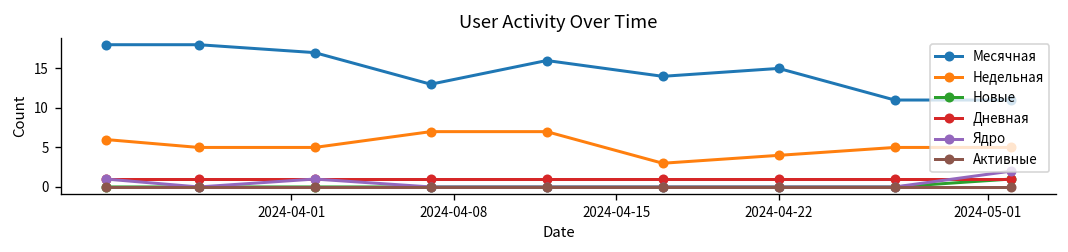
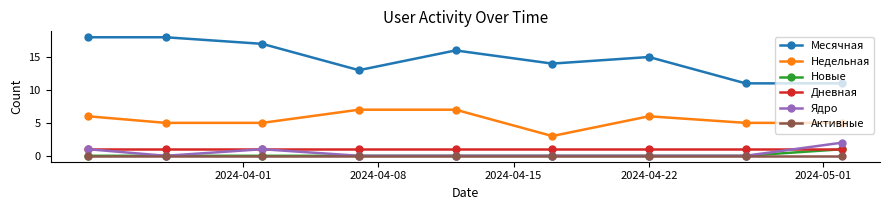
  {
    "Месячная": {
      "2024-04-22": 15
    },
    "Недельная": {
-     "2024-04-22": 4
+     "2024-04-22": 6
    },
    "Дневная": {
      "2024-04-22": 1
    }
  }
